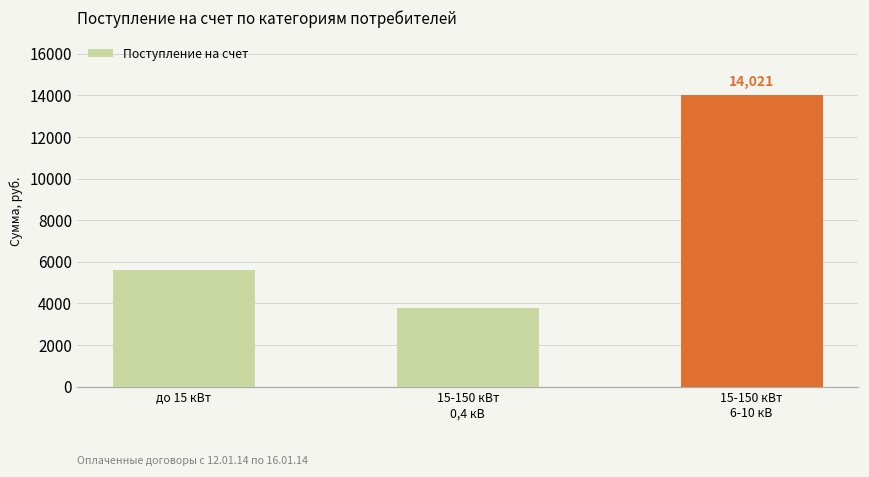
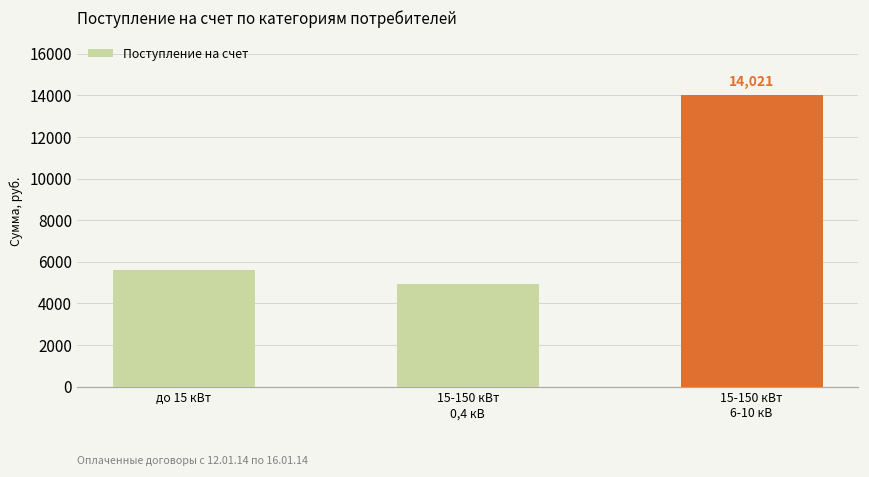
  {
    "до 15 кВт": 5600,
-   "15-150 кВт 0,4 кВ": 3800
+   "15-150 кВт 0,4 кВ": 4900
  }
